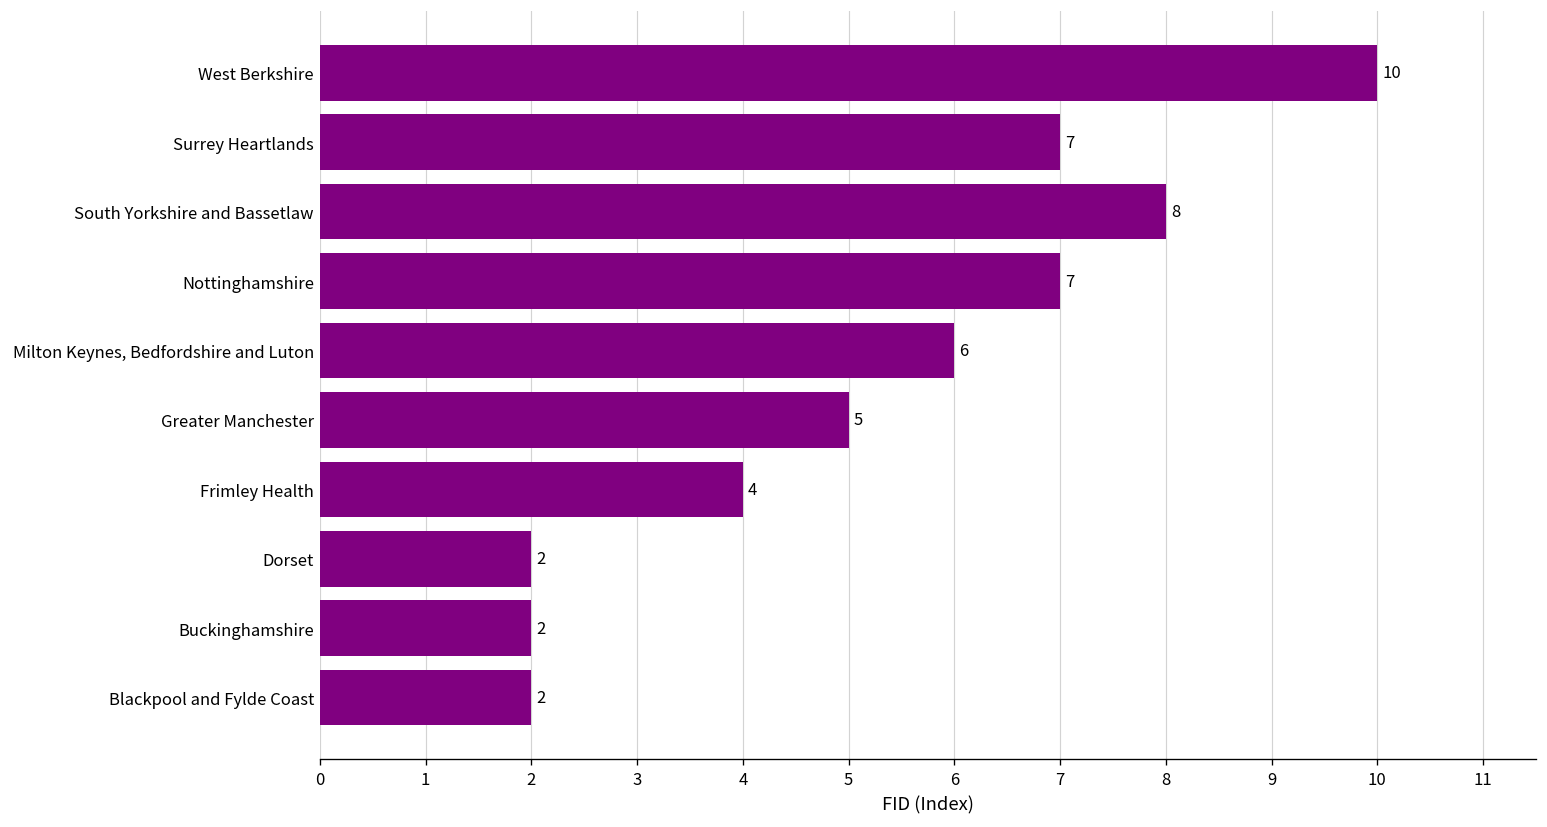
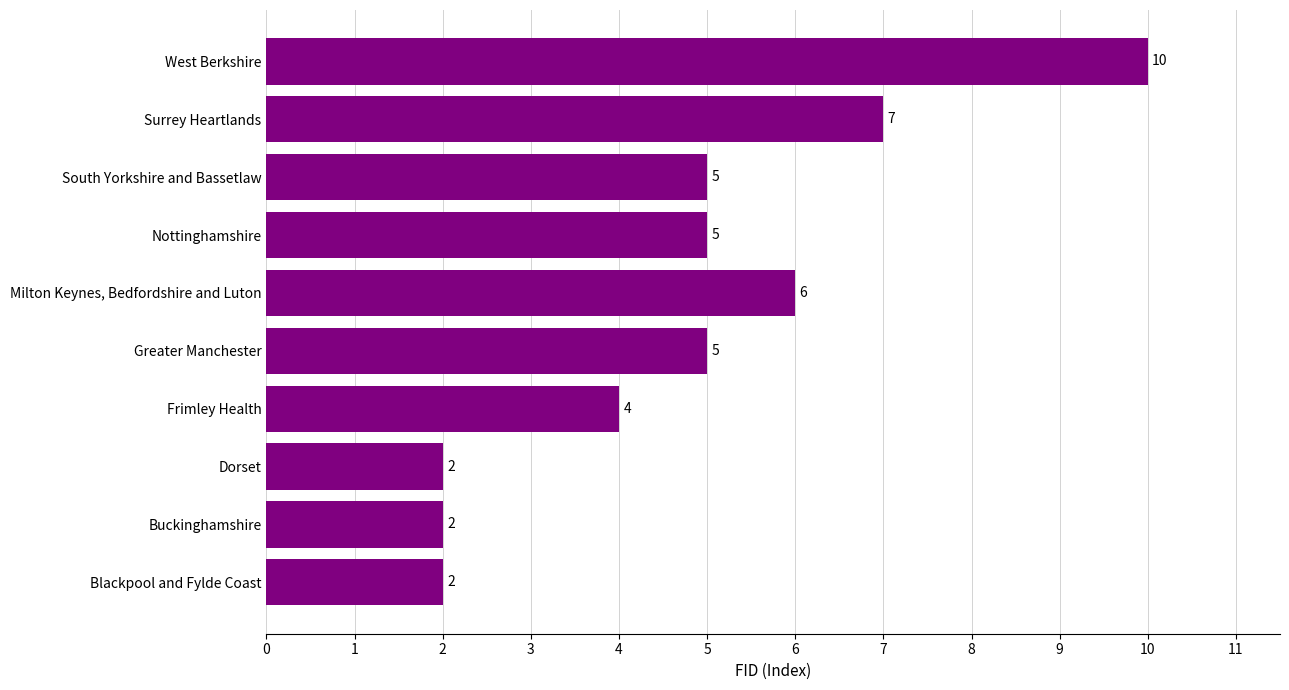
  {
    "West Berkshire": 10,
    "Surrey Heartlands": 7,
-   "South Yorkshire and Bassetlaw": 8,
-   "Nottinghamshire": 7,
+   "South Yorkshire and Bassetlaw": 5,
+   "Nottinghamshire": 5,
    "Milton Keynes, Bedfordshire and Luton": 6,
    "Greater Manchester": 5,
    "Frimley Health": 4,
    "Dorset": 2,
    "Buckinghamshire": 2,
    "Blackpool and Fylde Coast": 2
  }
